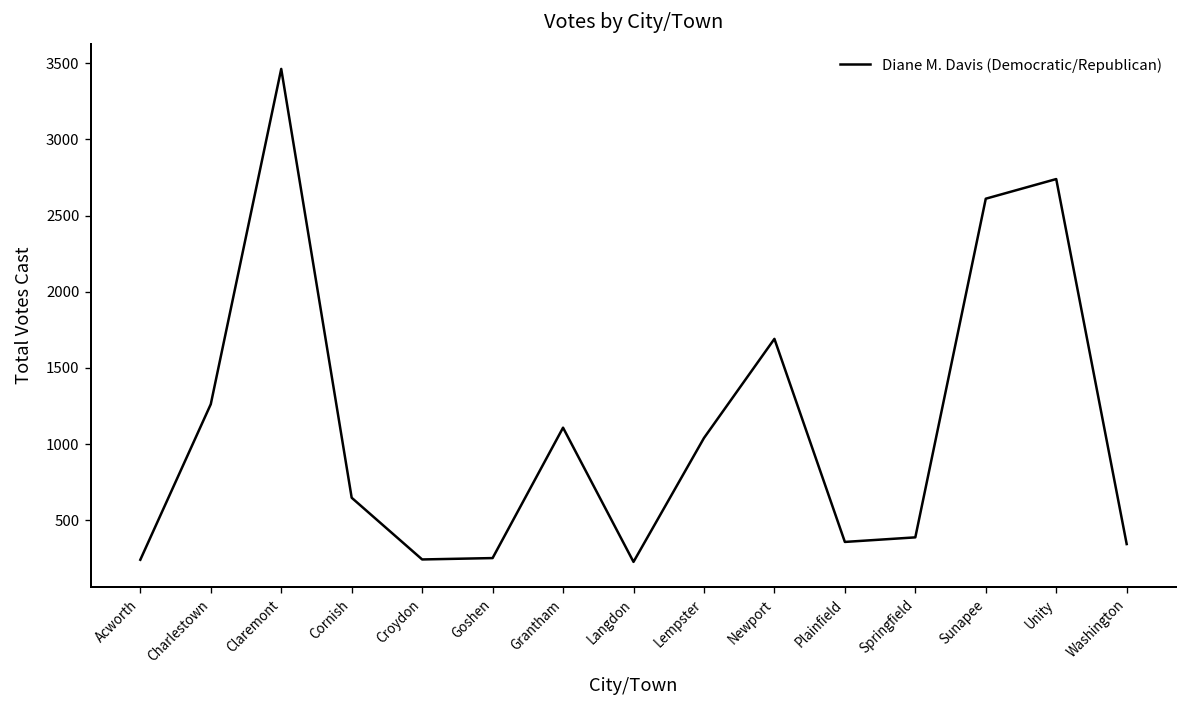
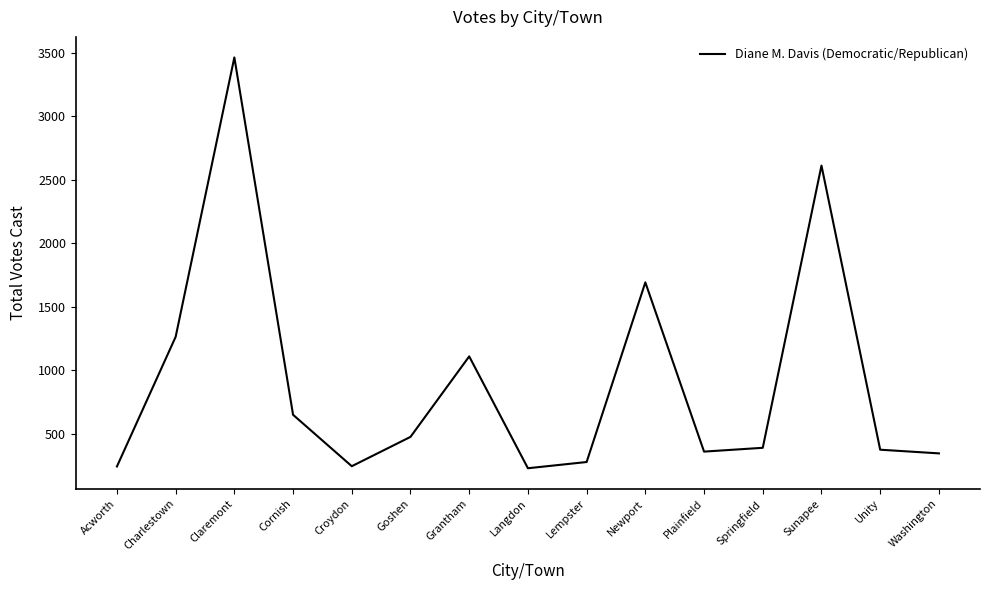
  {
    "Acworth": 240,
    "Charlestown": 1260,
    "Claremont": 3460,
    "Cornish": 650,
    "Croydon": 240,
-   "Goshen": 250,
+   "Goshen": 470,
    "Grantham": 1110,
    "Langdon": 230,
-   "Lempster": 1040,
+   "Lempster": 280,
    "Newport": 1690,
    "Plainfield": 360,
    "Springfield": 390,
    "Sunapee": 2610,
-   "Unity": 2740,
+   "Unity": 370,
    "Washington": 340
  }
